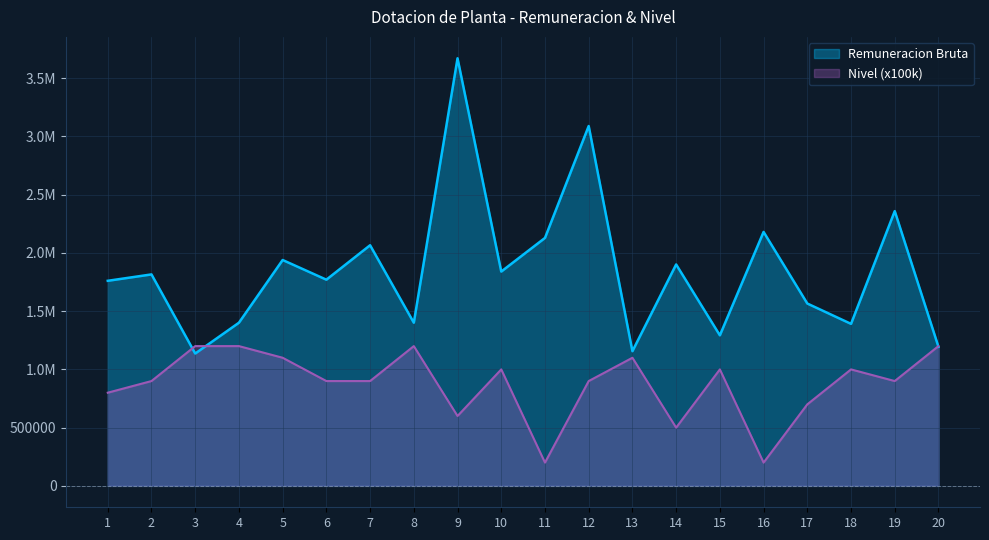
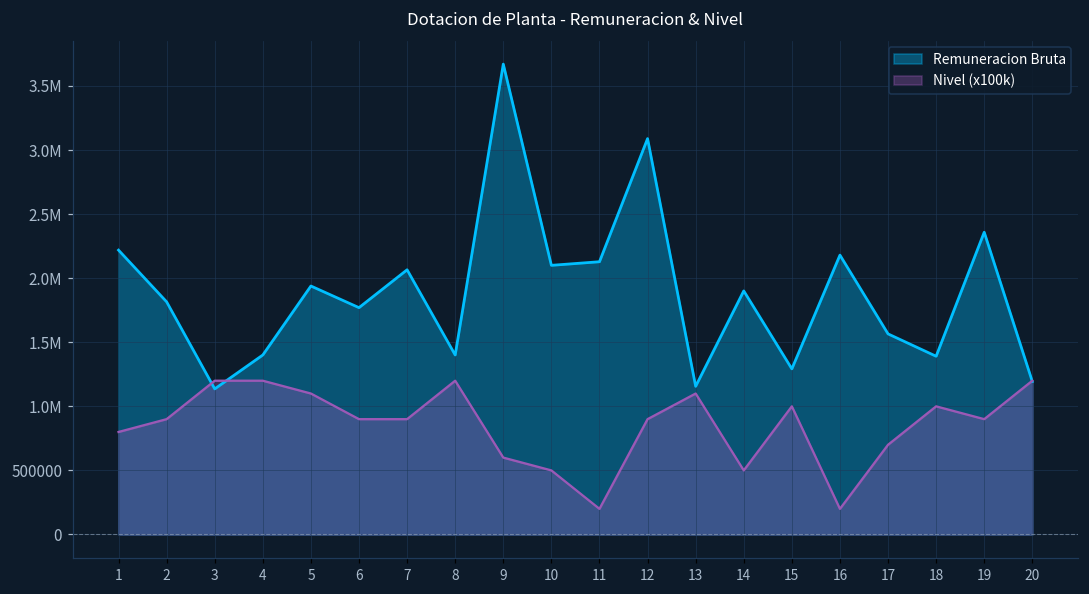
  {
    "Remuneracion Bruta": {
-     "1": 1760000,
+     "1": 2220000,
      "2": 1820000,
      "3": 1140000,
      "4": 1400000,
      "5": 1940000,
      "6": 1770000,
      "7": 2070000,
      "8": 1400000,
      "9": 3670000,
-     "10": 1840000,
+     "10": 2100000,
      "11": 2130000,
      "12": 3090000,
      "13": 1160000,
      "14": 1900000,
      "15": 1290000,
      "16": 2180000,
      "17": 1570000,
      "18": 1390000,
      "19": 2360000
    },
    "Nivel (x100k)": {
      "1": 800000,
      "2": 900000,
      "3": 1200000,
      "4": 1200000,
      "5": 1100000,
      "6": 900000,
      "7": 900000,
      "8": 1200000,
      "9": 600000,
-     "10": 1000000,
+     "10": 500000,
      "11": 200000,
      "12": 900000,
      "13": 1100000,
      "14": 500000,
      "15": 1000000,
      "16": 200000,
      "17": 700000,
      "18": 1000000,
      "19": 900000
    }
  }
